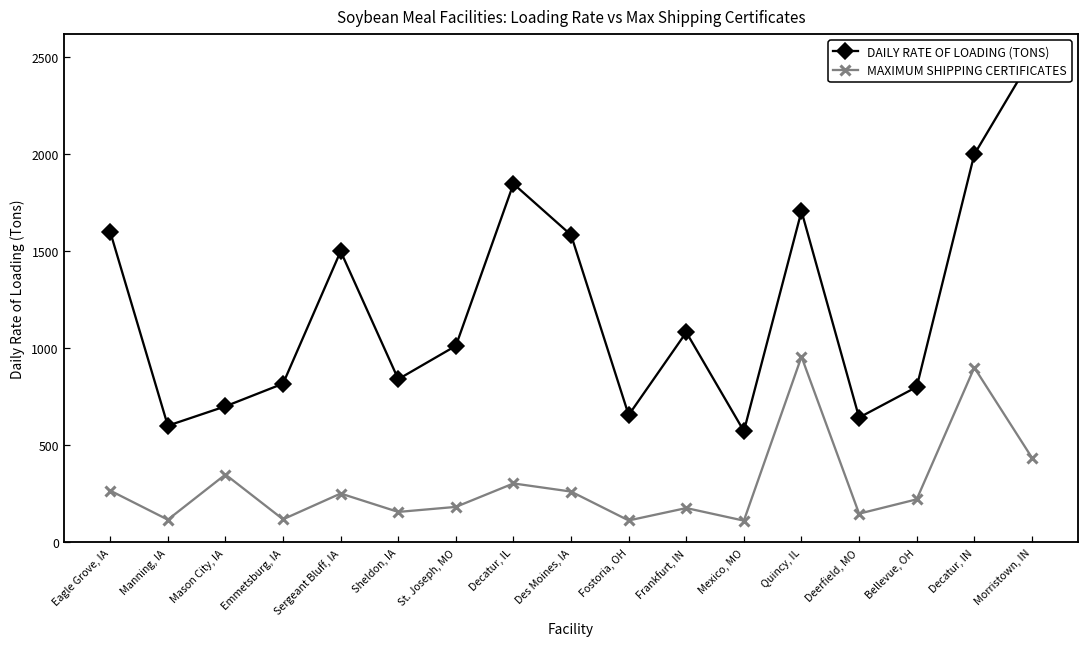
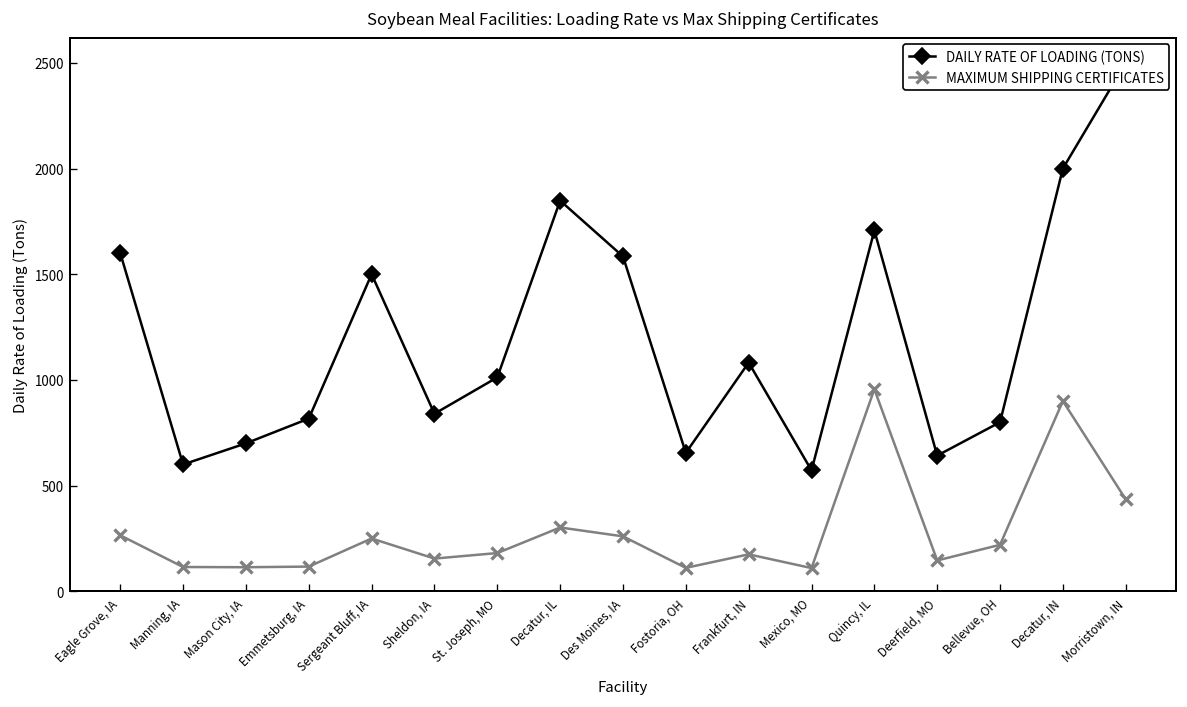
  {
    "DAILY RATE OF LOADING (TONS)": {
      "Eagle Grove, IA": 1600,
      "Manning, IA": 600,
      "Mason City, IA": 700,
      "Emmetsburg, IA": 820,
      "Sergeant Bluff, IA": 1500,
      "Sheldon, IA": 840,
      "St. Joseph, MO": 1010,
      "Decatur, IL": 1850,
      "Des Moines, IA": 1580,
      "Fostoria, OH": 660,
      "Frankfurt, IN": 1080,
      "Mexico, MO": 570,
      "Quincy, IL": 1710,
      "Deerfield, MO": 640,
      "Bellevue, OH": 800,
      "Decatur, IN": 2000
    },
    "MAXIMUM SHIPPING CERTIFICATES": {
      "Eagle Grove, IA": 270,
      "Manning, IA": 120,
-     "Mason City, IA": 350,
+     "Mason City, IA": 110,
      "Emmetsburg, IA": 120,
      "Sergeant Bluff, IA": 250,
      "Sheldon, IA": 160,
      "St. Joseph, MO": 180,
      "Decatur, IL": 300,
      "Des Moines, IA": 260,
      "Fostoria, OH": 110,
      "Frankfurt, IN": 180,
      "Mexico, MO": 110,
      "Quincy, IL": 960,
      "Deerfield, MO": 150,
      "Bellevue, OH": 220,
      "Decatur, IN": 900,
      "Morristown, IN": 440
    }
  }
